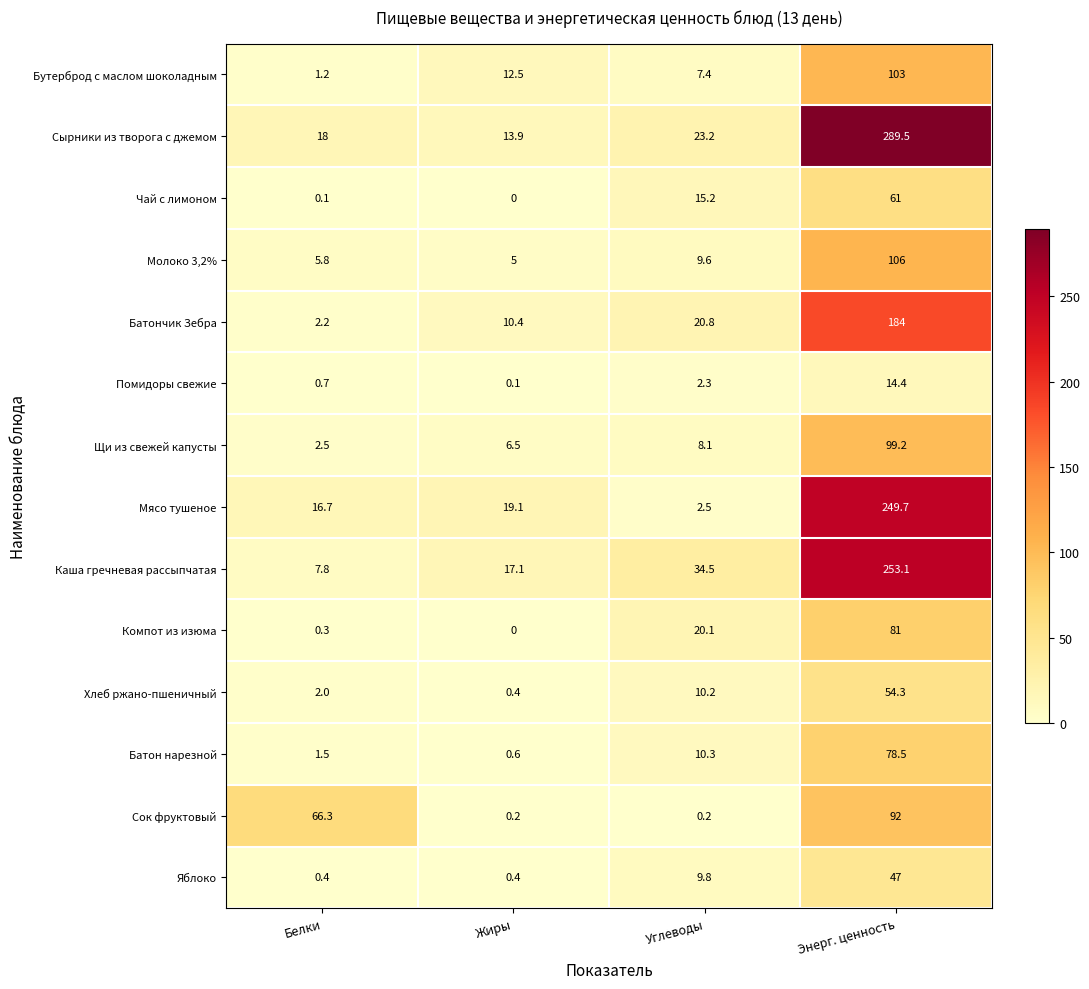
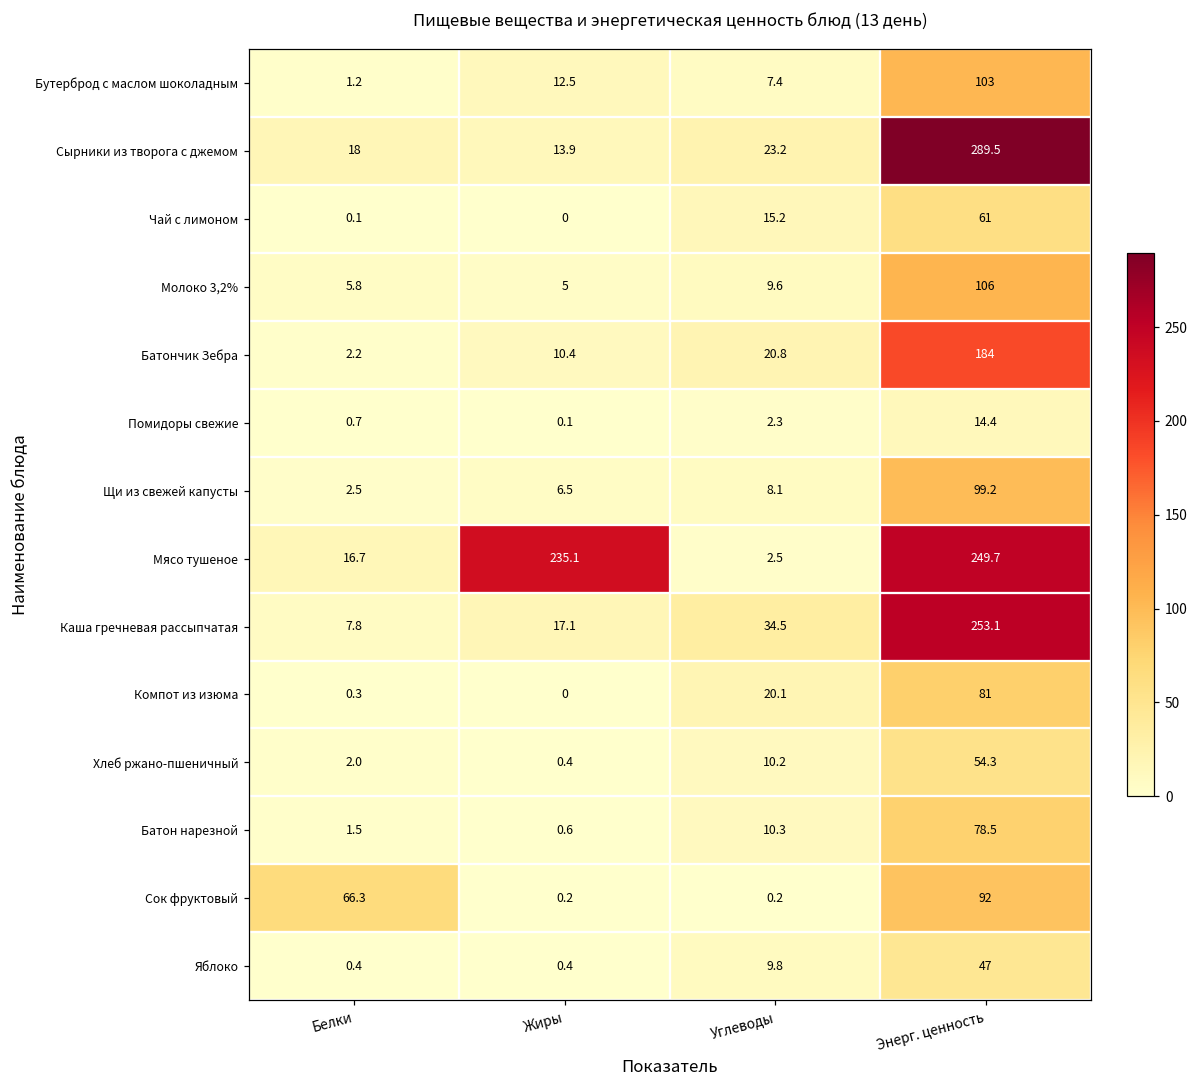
  {
    "Бутерброд с маслом шоколадным": {
      "Белки": 1.2,
      "Жиры": 12.5,
      "Углеводы": 7.4,
      "Энерг. ценность": 103
    },
    "Сырники из творога с джемом": {
      "Белки": 18,
      "Жиры": 13.9,
      "Углеводы": 23.2,
      "Энерг. ценность": 289.5
    },
    "Чай с лимоном": {
      "Белки": 0.1,
      "Жиры": 0,
      "Углеводы": 15.2,
      "Энерг. ценность": 61
    },
    "Молоко 3,2%": {
      "Белки": 5.8,
      "Жиры": 5,
      "Углеводы": 9.6,
      "Энерг. ценность": 106
    },
    "Батончик Зебра": {
      "Белки": 2.2,
      "Жиры": 10.4,
      "Углеводы": 20.8,
      "Энерг. ценность": 184
    },
    "Помидоры свежие": {
      "Белки": 0.7,
      "Жиры": 0.1,
      "Углеводы": 2.3,
      "Энерг. ценность": 14.4
    },
    "Щи из свежей капусты": {
      "Белки": 2.5,
      "Жиры": 6.5,
      "Углеводы": 8.1,
      "Энерг. ценность": 99.2
    },
    "Мясо тушеное": {
      "Белки": 16.7,
-     "Жиры": 19.1,
+     "Жиры": 235.1,
      "Углеводы": 2.5,
      "Энерг. ценность": 249.7
    },
    "Каша гречневая рассыпчатая": {
      "Белки": 7.8,
      "Жиры": 17.1,
      "Углеводы": 34.5,
      "Энерг. ценность": 253.1
    },
    "Компот из изюма": {
      "Белки": 0.3,
      "Жиры": 0,
      "Углеводы": 20.1,
      "Энерг. ценность": 81
    },
    "Хлеб ржано-пшеничный": {
      "Белки": 2.0,
      "Жиры": 0.4,
      "Углеводы": 10.2,
      "Энерг. ценность": 54.3
    },
    "Батон нарезной": {
      "Белки": 1.5,
      "Жиры": 0.6,
      "Углеводы": 10.3,
      "Энерг. ценность": 78.5
    },
    "Сок фруктовый": {
      "Белки": 66.3,
      "Жиры": 0.2,
      "Углеводы": 0.2,
      "Энерг. ценность": 92
    },
    "Яблоко": {
      "Белки": 0.4,
      "Жиры": 0.4,
      "Углеводы": 9.8,
      "Энерг. ценность": 47
    }
  }
